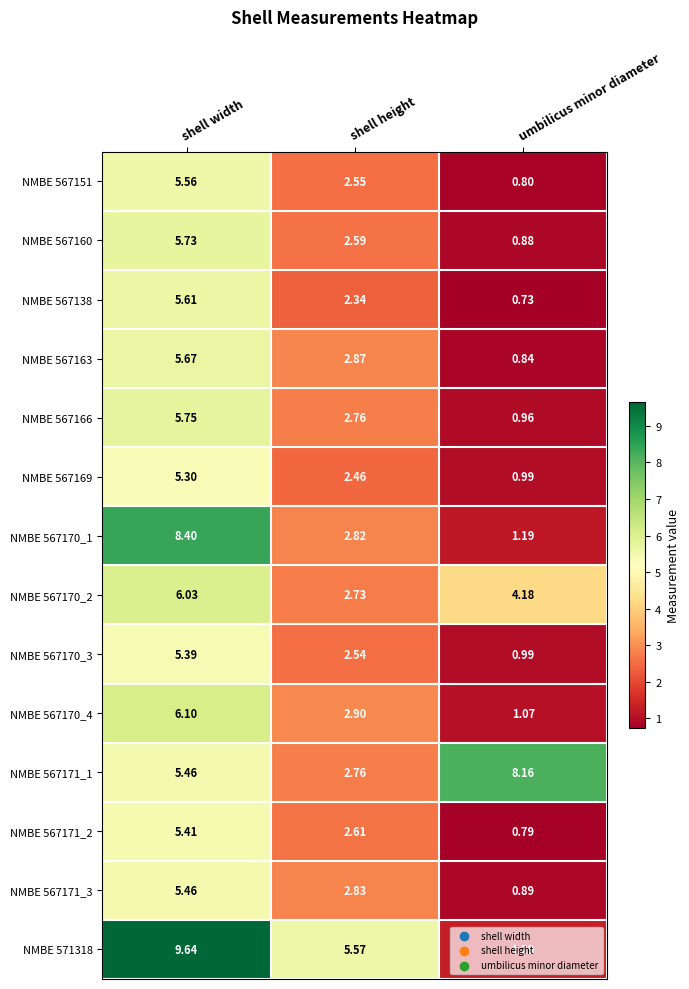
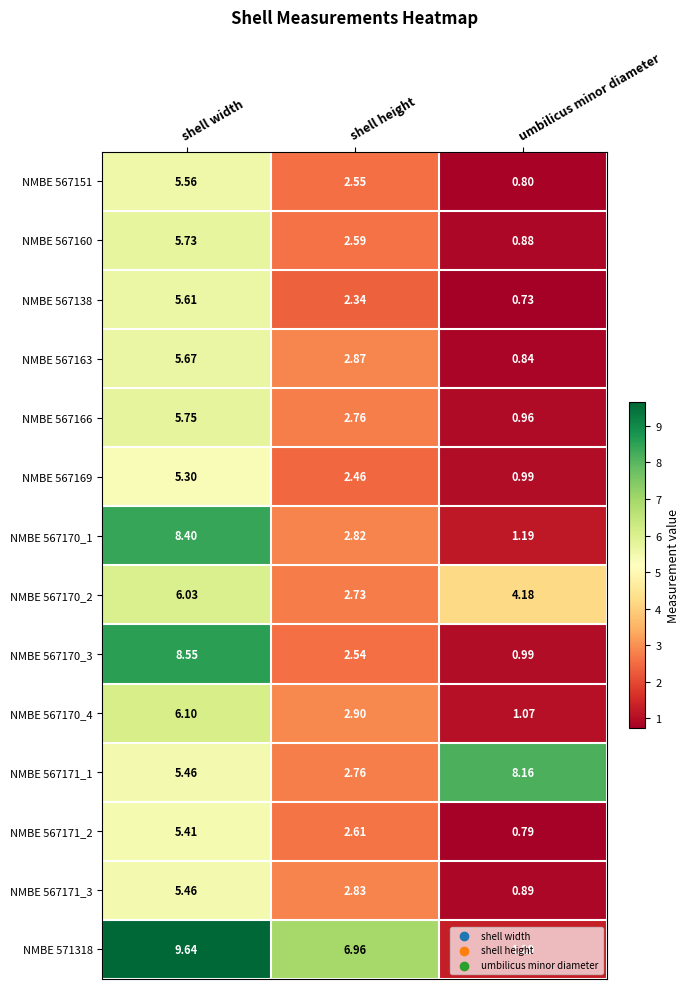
  {
    "NMBE 567151": {
      "shell width": 5.56,
      "shell height": 2.55,
      "umbilicus minor diameter": 0.80
    },
    "NMBE 567160": {
      "shell width": 5.73,
      "shell height": 2.59,
      "umbilicus minor diameter": 0.88
    },
    "NMBE 567138": {
      "shell width": 5.61,
      "shell height": 2.34,
      "umbilicus minor diameter": 0.73
    },
    "NMBE 567163": {
      "shell width": 5.67,
      "shell height": 2.87,
      "umbilicus minor diameter": 0.84
    },
    "NMBE 567166": {
      "shell width": 5.75,
      "shell height": 2.76,
      "umbilicus minor diameter": 0.96
    },
    "NMBE 567169": {
      "shell width": 5.30,
      "shell height": 2.46,
      "umbilicus minor diameter": 0.99
    },
    "NMBE 567170_1": {
      "shell width": 8.40,
      "shell height": 2.82,
      "umbilicus minor diameter": 1.19
    },
    "NMBE 567170_2": {
      "shell width": 6.03,
      "shell height": 2.73,
      "umbilicus minor diameter": 4.18
    },
    "NMBE 567170_3": {
-     "shell width": 5.39,
+     "shell width": 8.55,
      "shell height": 2.54,
      "umbilicus minor diameter": 0.99
    },
    "NMBE 567170_4": {
      "shell width": 6.10,
      "shell height": 2.90,
      "umbilicus minor diameter": 1.07
    },
    "NMBE 567171_1": {
      "shell width": 5.46,
      "shell height": 2.76,
      "umbilicus minor diameter": 8.16
    },
    "NMBE 567171_2": {
      "shell width": 5.41,
      "shell height": 2.61,
      "umbilicus minor diameter": 0.79
    },
    "NMBE 567171_3": {
      "shell width": 5.46,
      "shell height": 2.83,
      "umbilicus minor diameter": 0.89
    },
    "NMBE 571318": {
      "shell width": 9.64,
-     "shell height": 5.57
+     "shell height": 6.96
    }
  }
